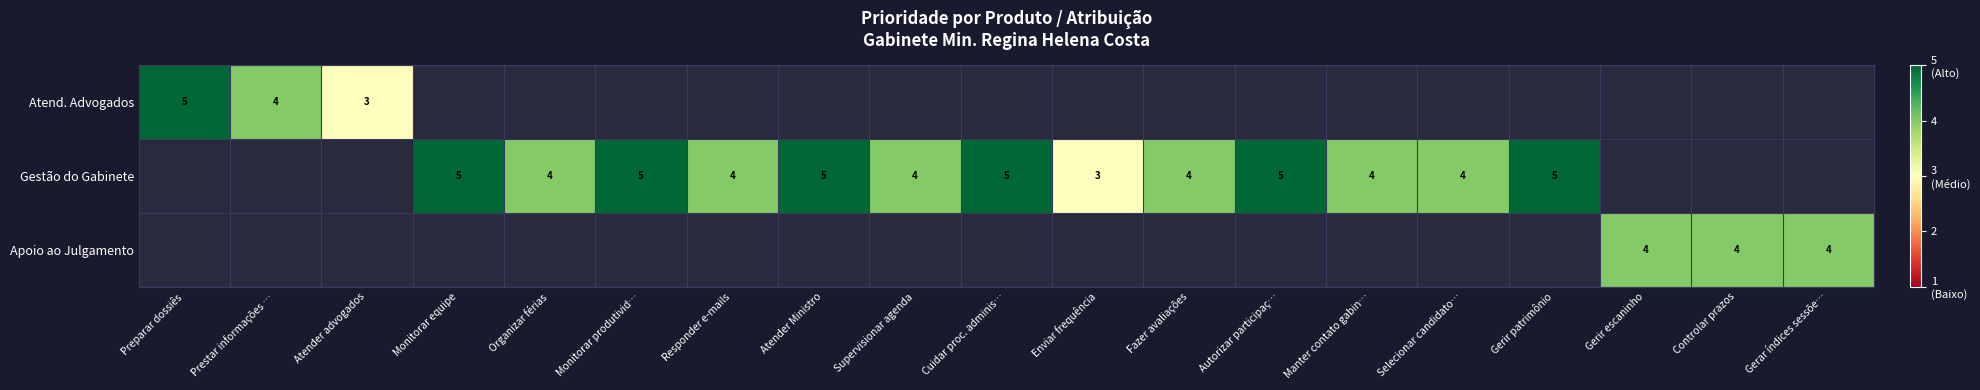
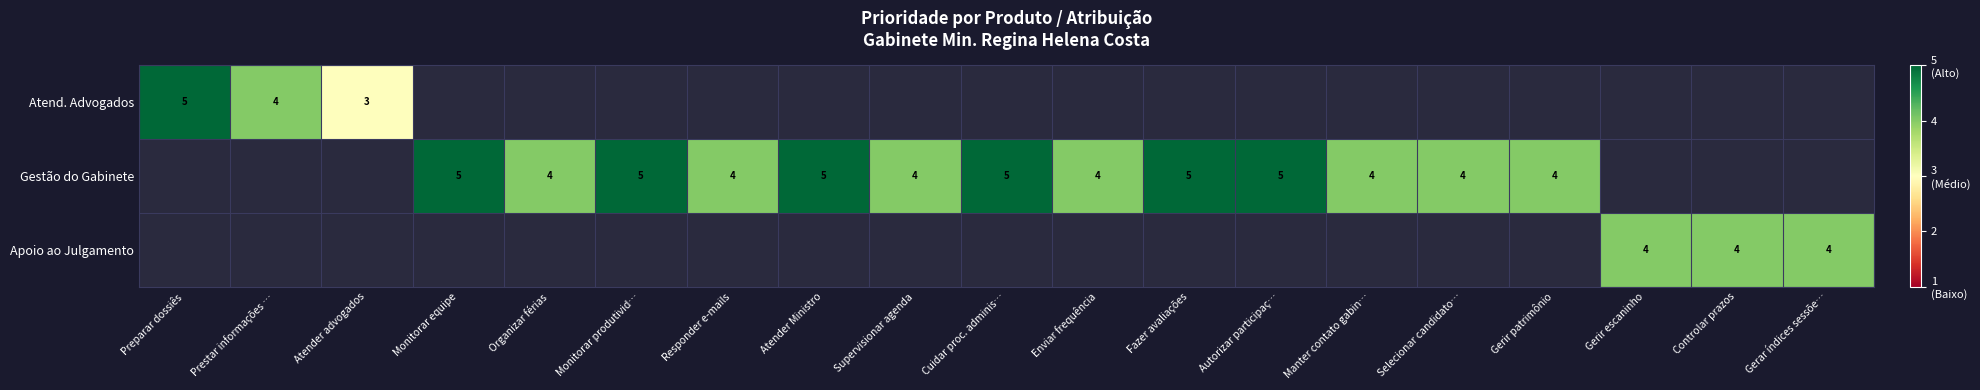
  {
    "Atend. Advogados": {
      "Preparar dossiês": 5,
      "Prestar informações …": 4,
      "Atender advogados": 3
    },
    "Gestão do Gabinete": {
      "Monitorar equipe": 5,
      "Organizar férias": 4,
      "Monitorar produtivid…": 5,
      "Responder e-mails": 4,
      "Atender Ministro": 5,
      "Supervisionar agenda": 4,
      "Cuidar proc. adminis…": 5,
-     "Enviar frequência": 3,
-     "Fazer avaliações": 4,
+     "Enviar frequência": 4,
+     "Fazer avaliações": 5,
      "Autorizar participaç…": 5,
      "Manter contato gabin…": 4,
      "Selecionar candidato…": 4,
-     "Gerir patrimônio": 5
+     "Gerir patrimônio": 4
    },
    "Apoio ao Julgamento": {
      "Gerir escaninho": 4,
      "Controlar prazos": 4,
      "Gerar índices sessõe…": 4
    }
  }
